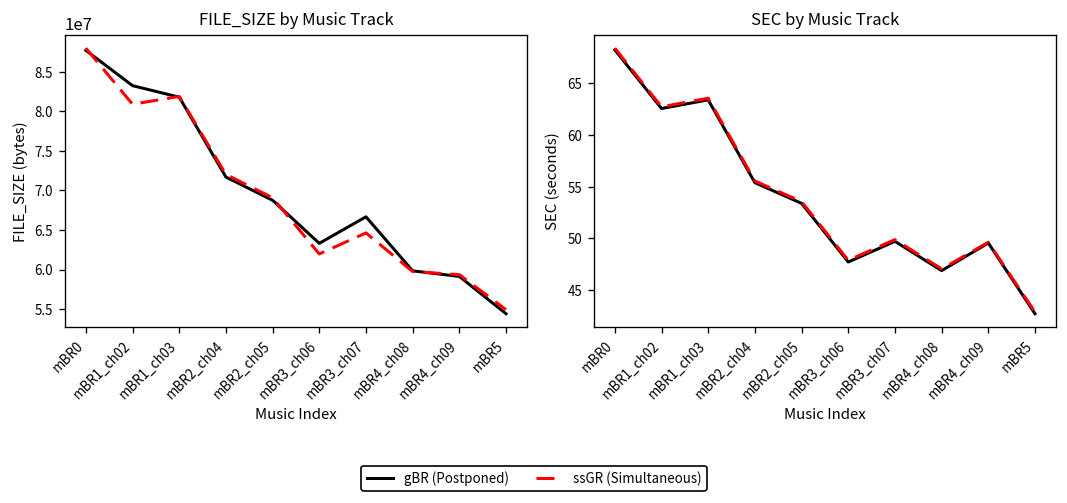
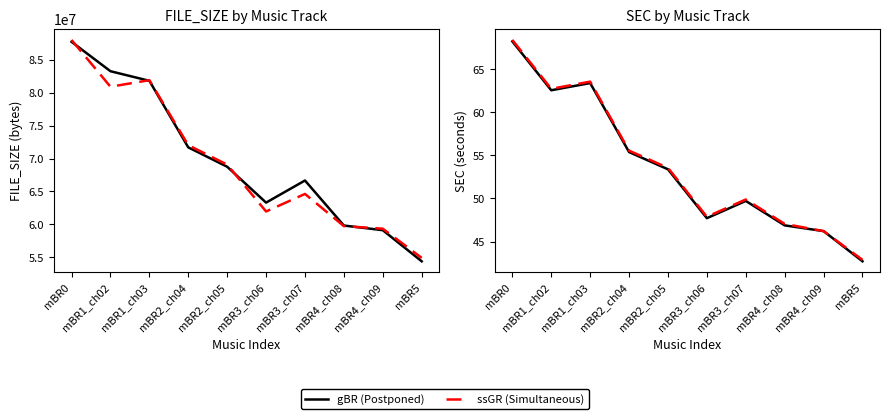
  {
    "FILE_SIZE by Music Track": {
      "gBR (Postponed)": {
        "mBR1_ch02": 83000000,
        "mBR3_ch06": 63000000,
        "mBR3_ch07": 67000000,
        "mBR5": 54000000
      },
      "ssGR (Simultaneous)": {
        "mBR1_ch02": 81000000,
        "mBR3_ch06": 62000000,
        "mBR3_ch07": 65000000,
        "mBR5": 55000000
      }
    },
    "SEC by Music Track": {
      "gBR (Postponed)": {
-       "mBR4_ch09": 50
+       "mBR4_ch09": 46
      },
      "ssGR (Simultaneous)": {
-       "mBR4_ch09": 50
+       "mBR4_ch09": 46
      }
    }
  }
